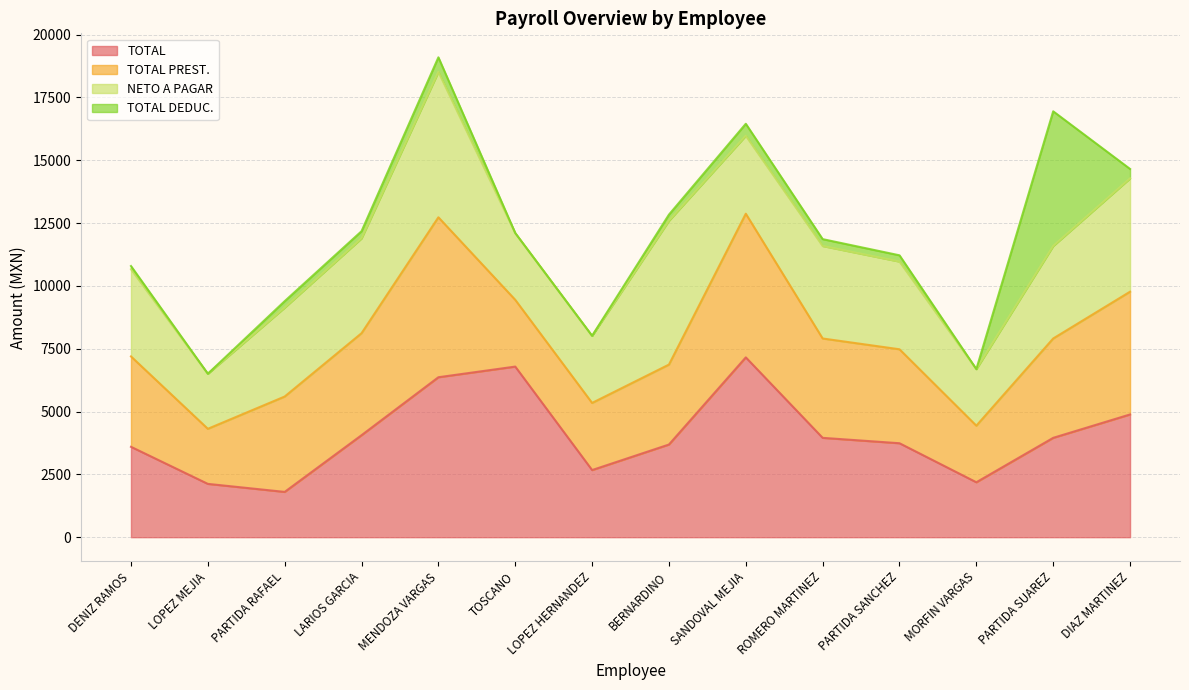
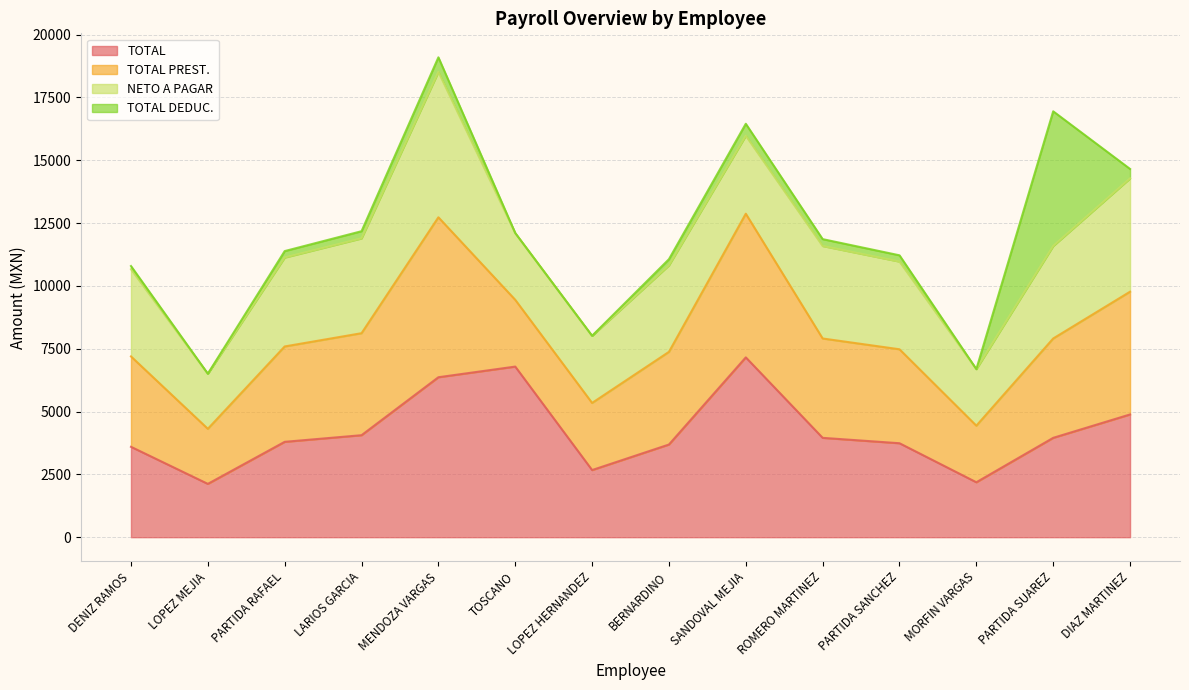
  {
    "TOTAL": {
      "DENIZ RAMOS": 3600,
      "LOPEZ MEJIA": 2100,
-     "PARTIDA RAFAEL": 1800,
+     "PARTIDA RAFAEL": 3800,
      "LARIOS GARCIA": 4100,
      "MENDOZA VARGAS": 6400,
      "TOSCANO": 6800,
      "LOPEZ HERNANDEZ": 2700,
      "BERNARDINO": 3700,
      "SANDOVAL MEJIA": 7200,
      "ROMERO MARTINEZ": 4000,
      "PARTIDA SANCHEZ": 3700,
      "MORFIN VARGAS": 2200,
      "PARTIDA SUAREZ": 4000,
      "DIAZ MARTINEZ": 4900
    },
    "TOTAL PREST.": {
      "DENIZ RAMOS": 3600,
      "LOPEZ MEJIA": 2200,
      "PARTIDA RAFAEL": 3800,
      "LARIOS GARCIA": 4100,
      "MENDOZA VARGAS": 6400,
      "TOSCANO": 2700,
      "LOPEZ HERNANDEZ": 2700,
-     "BERNARDINO": 3200,
+     "BERNARDINO": 3700,
      "SANDOVAL MEJIA": 5700,
      "ROMERO MARTINEZ": 4000,
      "PARTIDA SANCHEZ": 3700,
      "MORFIN VARGAS": 2300,
      "PARTIDA SUAREZ": 4000,
      "DIAZ MARTINEZ": 4900
    },
    "NETO A PAGAR": {
      "DENIZ RAMOS": 3500,
      "PARTIDA RAFAEL": 3500,
      "LARIOS GARCIA": 3800,
      "MENDOZA VARGAS": 5800,
-     "BERNARDINO": 5700,
+     "BERNARDINO": 3400,
      "SANDOVAL MEJIA": 3100,
      "ROMERO MARTINEZ": 3700,
      "PARTIDA SANCHEZ": 3500,
      "PARTIDA SUAREZ": 3700,
      "DIAZ MARTINEZ": 4500
    },
    "TOTAL DEDUC.": {
      "DENIZ RAMOS": 100,
      "PARTIDA RAFAEL": 300,
      "LARIOS GARCIA": 300,
      "MENDOZA VARGAS": 600,
      "BERNARDINO": 200,
      "SANDOVAL MEJIA": 500,
      "ROMERO MARTINEZ": 300,
      "PARTIDA SANCHEZ": 300,
      "PARTIDA SUAREZ": 5400,
      "DIAZ MARTINEZ": 400
    }
  }
